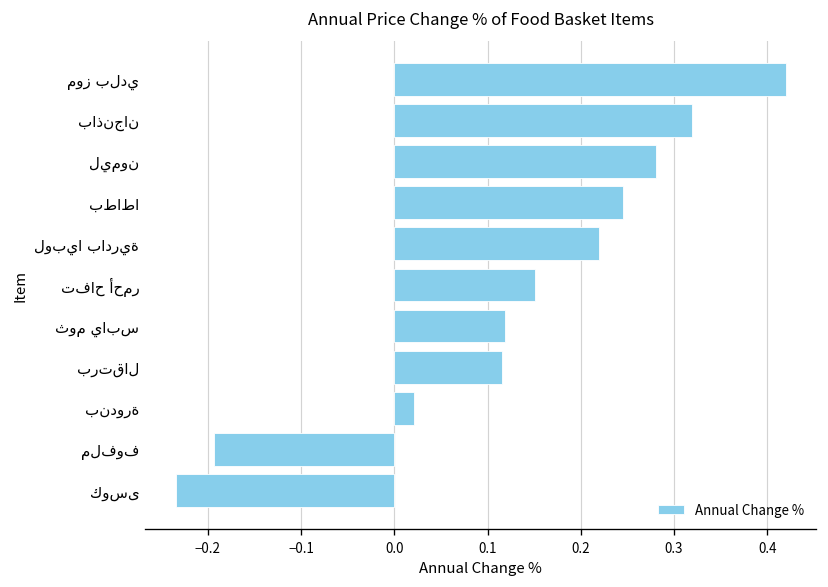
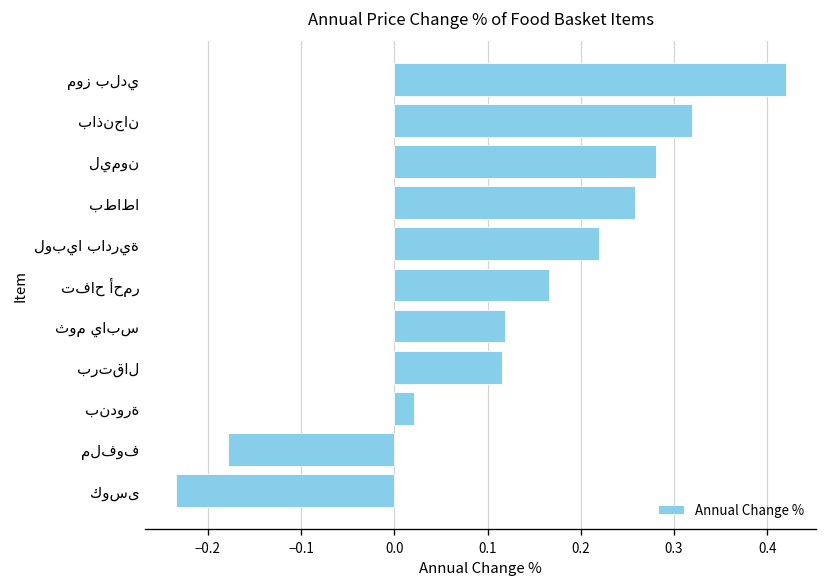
  {
    "موز بلدي": 0.42,
    "باذنجان": 0.32,
    "ليمون": 0.28,
-   "بطاطا": 0.25,
+   "بطاطا": 0.26,
    "لوبيا بادرية": 0.22,
-   "تفاح أحمر": 0.15,
+   "تفاح أحمر": 0.17,
    "ثوم يابس": 0.12,
    "برتقال": 0.12,
    "بندورة": 0.02,
-   "ملفوف": -0.19,
+   "ملفوف": -0.18,
    "كوسى": -0.23
  }
